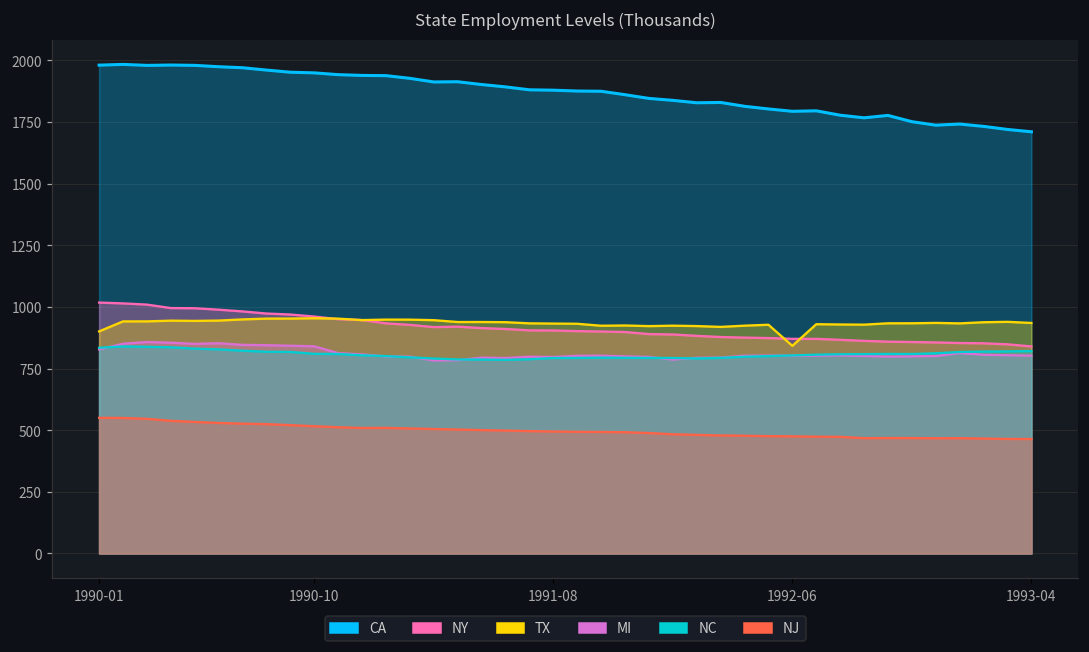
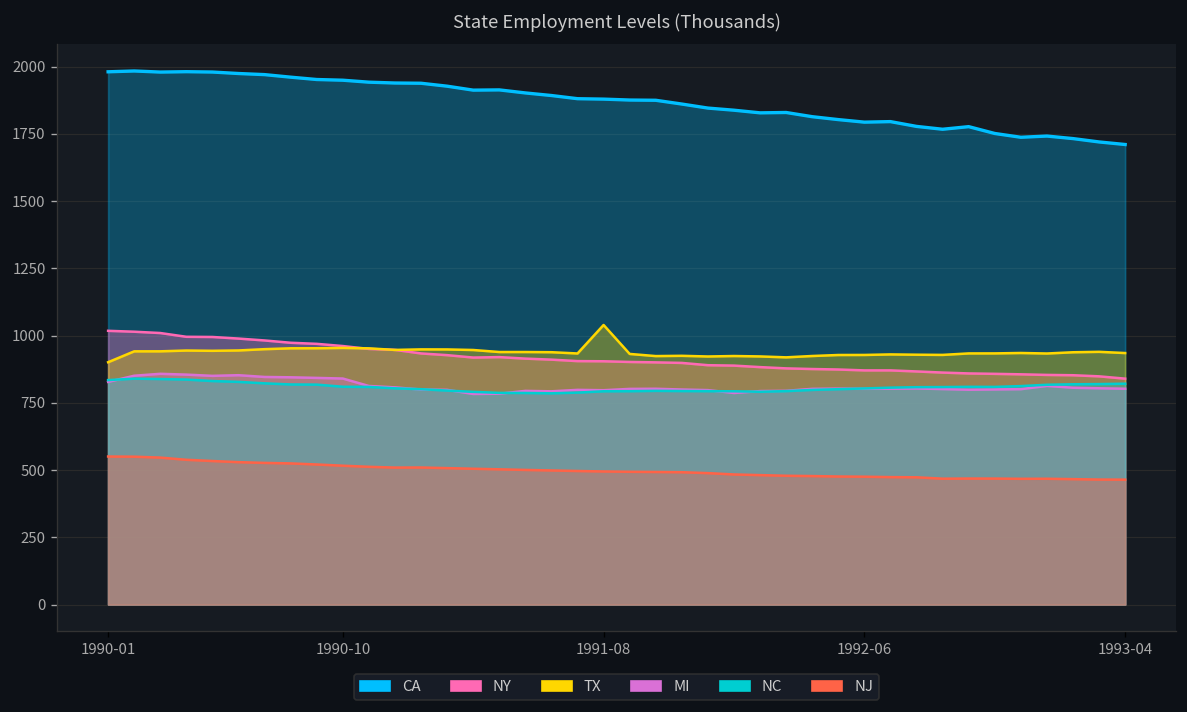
  {
    "TX": {
      "1990-01": 900,
-     "1991-08": 930,
-     "1992-06": 840,
+     "1991-08": 1040,
+     "1992-06": 930,
      "1993-04": 930
    }
  }
